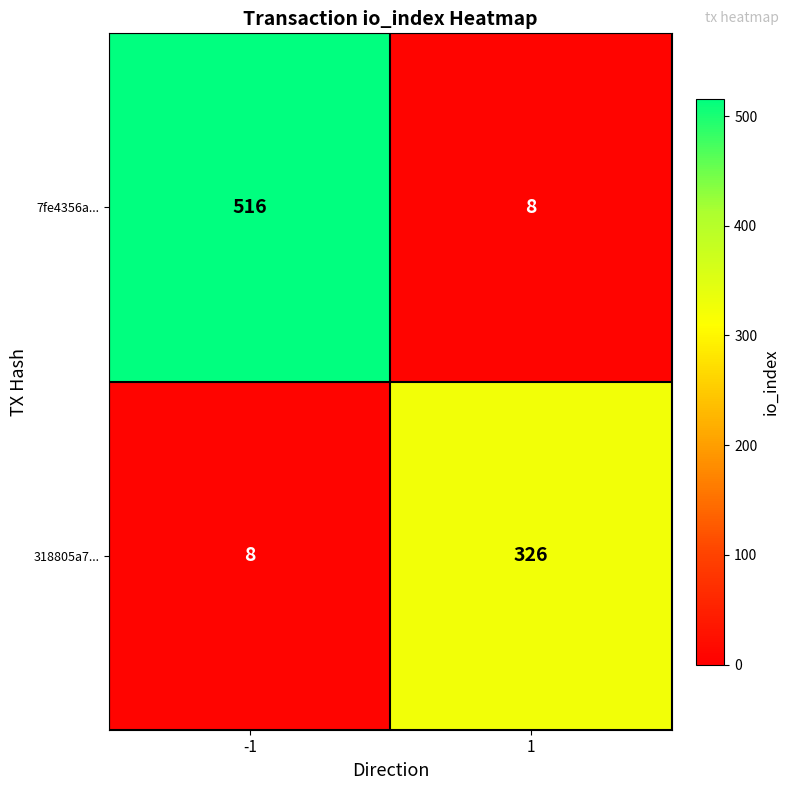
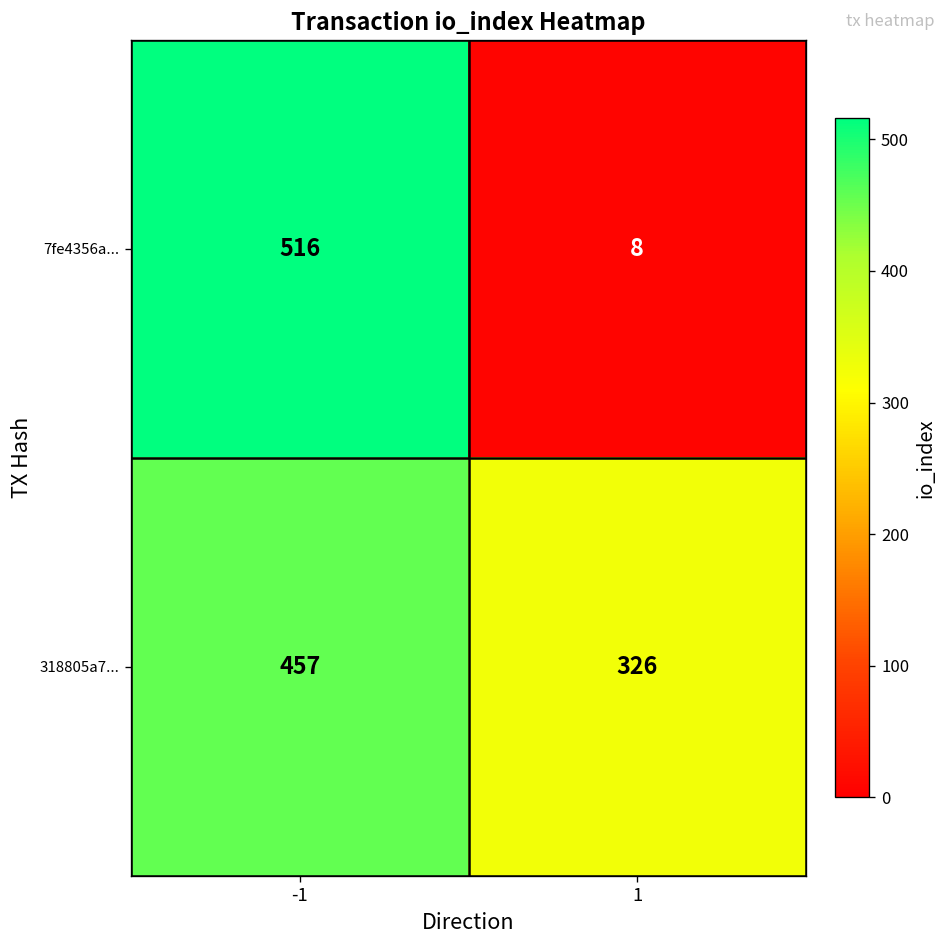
  {
    "7fe4356a...": {
      "-1": 516,
      "1": 8
    },
    "318805a7...": {
-     "-1": 8,
+     "-1": 457,
      "1": 326
    }
  }
